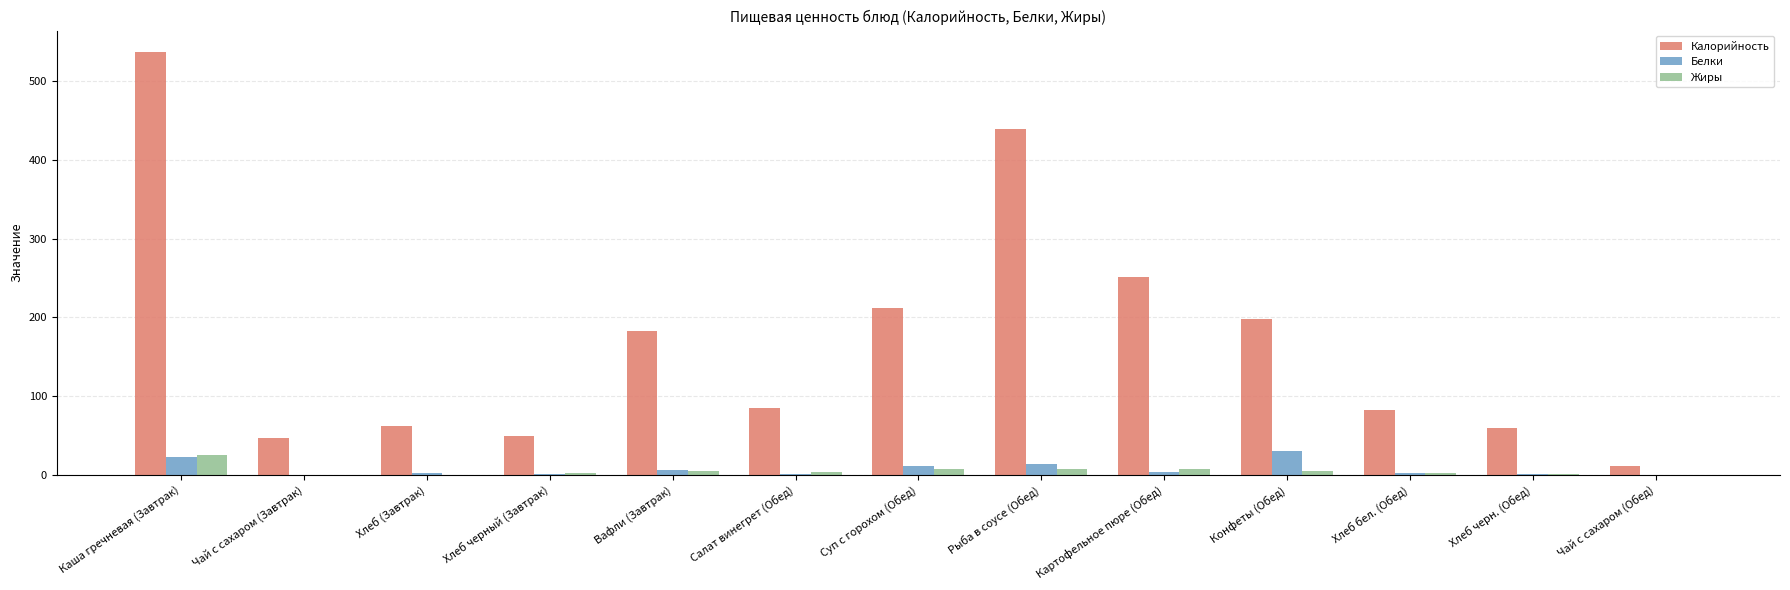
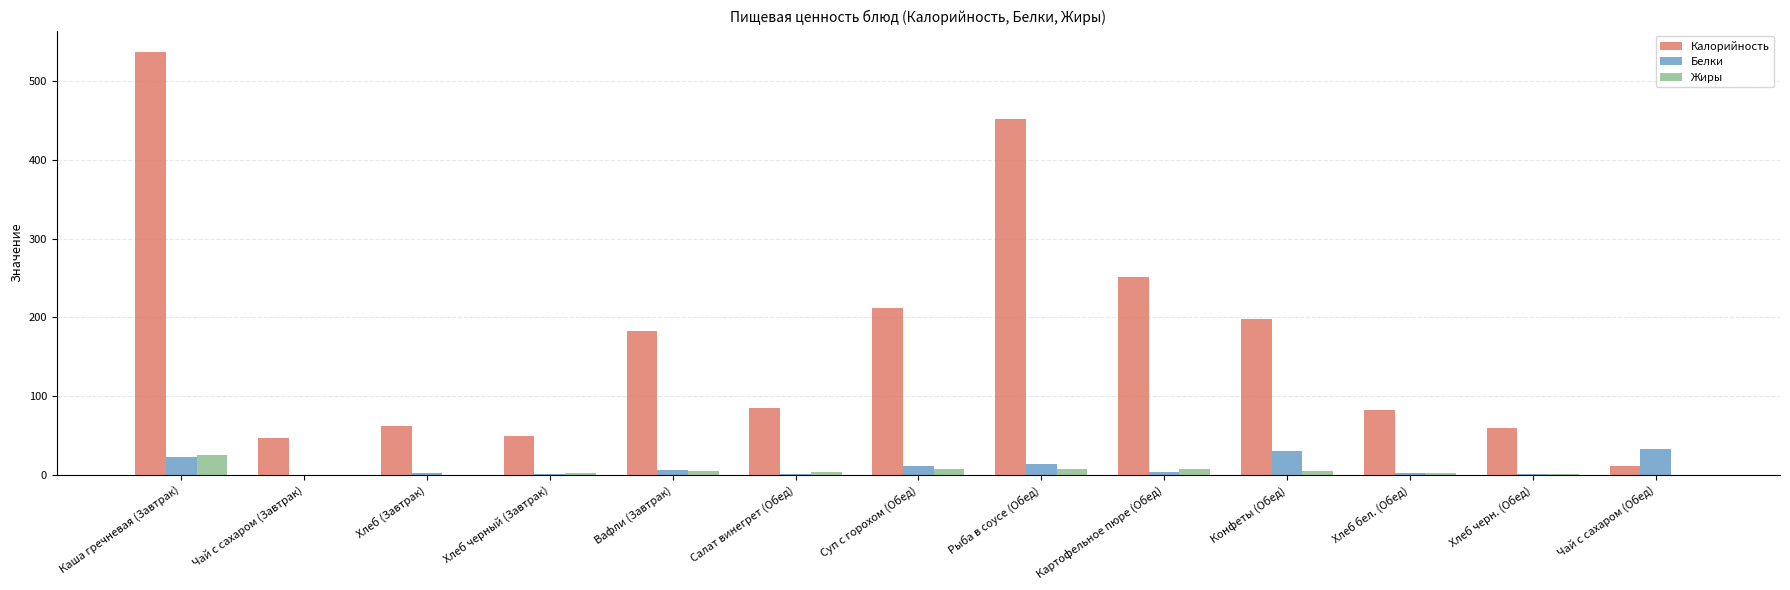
  {
    "Калорийность": {
      "Каша гречневая (Завтрак)": 540,
      "Чай с сахаром (Завтрак)": 50,
      "Хлеб (Завтрак)": 60,
      "Хлеб черный (Завтрак)": 50,
      "Вафли (Завтрак)": 180,
      "Салат винегрет (Обед)": 90,
      "Суп с горохом (Обед)": 210,
-     "Рыба в соусе (Обед)": 440,
+     "Рыба в соусе (Обед)": 450,
      "Картофельное пюре (Обед)": 250,
      "Конфеты (Обед)": 200,
      "Хлеб бел. (Обед)": 80,
      "Хлеб черн. (Обед)": 60,
      "Чай с сахаром (Обед)": 10
    },
    "Белки": {
      "Каша гречневая (Завтрак)": 20,
      "Вафли (Завтрак)": 10,
      "Суп с горохом (Обед)": 10,
      "Рыба в соусе (Обед)": 10,
      "Картофельное пюре (Обед)": 0,
      "Конфеты (Обед)": 30,
-     "Чай с сахаром (Обед)": 0
+     "Чай с сахаром (Обед)": 30
    },
    "Жиры": {
      "Каша гречневая (Завтрак)": 20,
      "Вафли (Завтрак)": 10,
      "Салат винегрет (Обед)": 0,
      "Суп с горохом (Обед)": 10,
      "Рыба в соусе (Обед)": 10,
      "Картофельное пюре (Обед)": 10,
      "Конфеты (Обед)": 10,
      "Чай с сахаром (Обед)": 0
    }
  }
